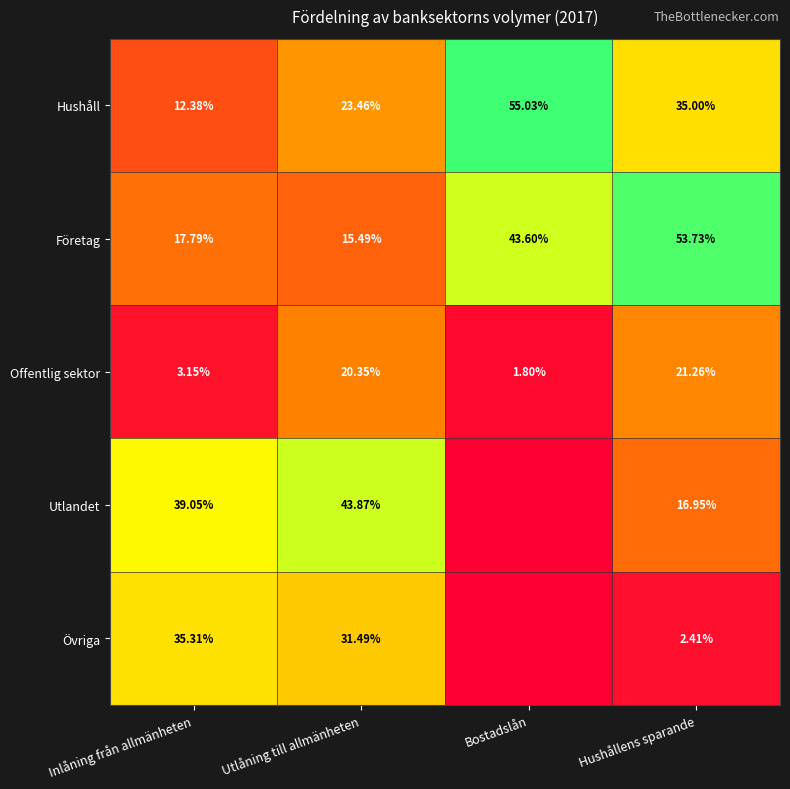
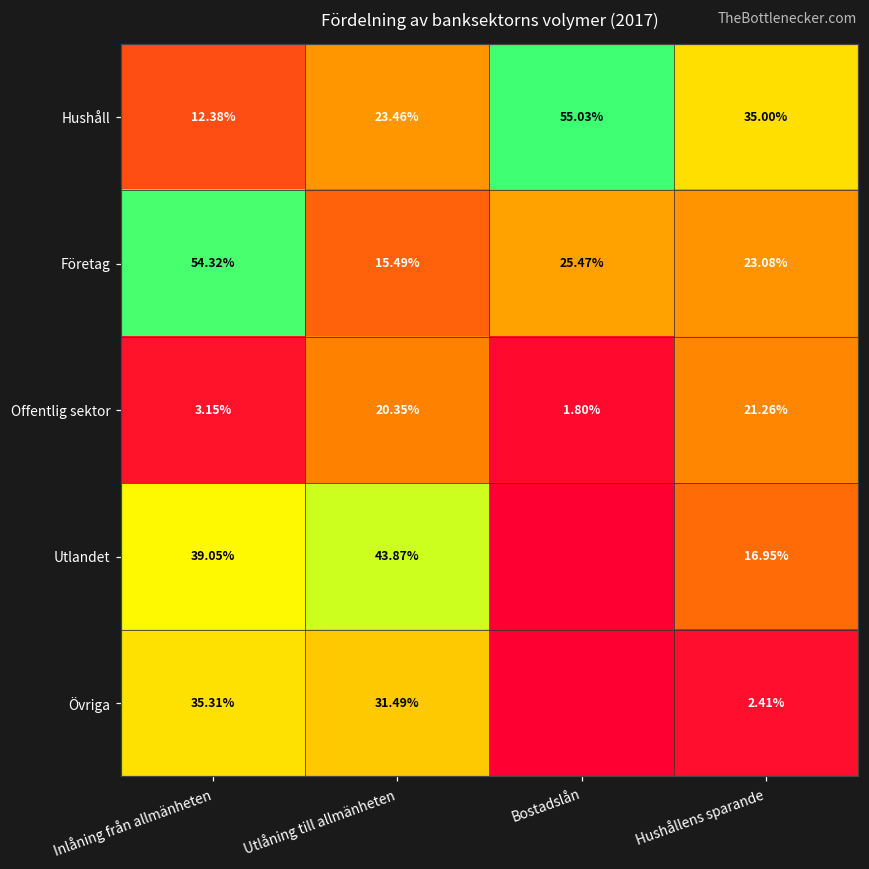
  {
    "Hushåll": {
      "Inlåning från allmänheten": "12.38%",
      "Utlåning till allmänheten": "23.46%",
      "Bostadslån": "55.03%",
      "Hushållens sparande": "35.00%"
    },
    "Företag": {
-     "Inlåning från allmänheten": "17.79%",
+     "Inlåning från allmänheten": "54.32%",
      "Utlåning till allmänheten": "15.49%",
-     "Bostadslån": "43.60%",
-     "Hushållens sparande": "53.73%"
+     "Bostadslån": "25.47%",
+     "Hushållens sparande": "23.08%"
    },
    "Offentlig sektor": {
      "Inlåning från allmänheten": "3.15%",
      "Utlåning till allmänheten": "20.35%",
      "Bostadslån": "1.80%",
      "Hushållens sparande": "21.26%"
    },
    "Utlandet": {
      "Inlåning från allmänheten": "39.05%",
      "Utlåning till allmänheten": "43.87%",
      "Hushållens sparande": "16.95%"
    },
    "Övriga": {
      "Inlåning från allmänheten": "35.31%",
      "Utlåning till allmänheten": "31.49%",
      "Hushållens sparande": "2.41%"
    }
  }
